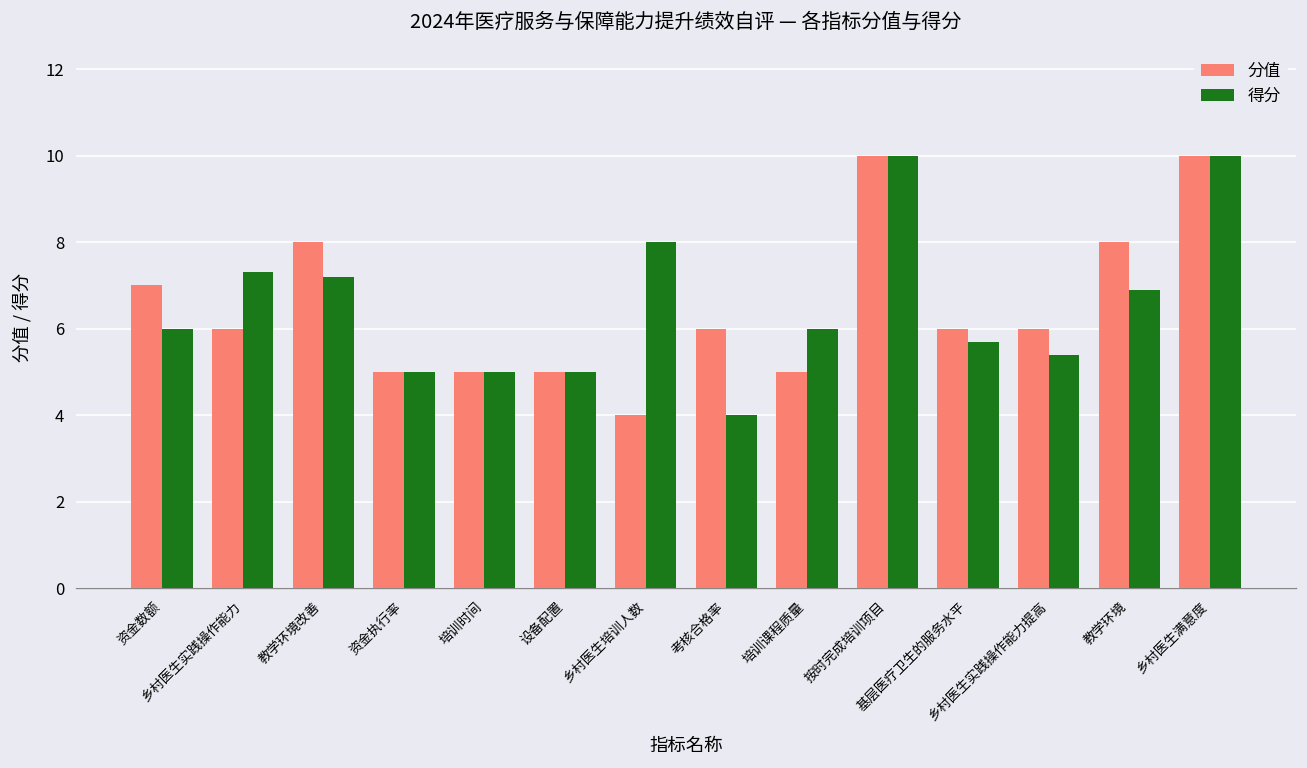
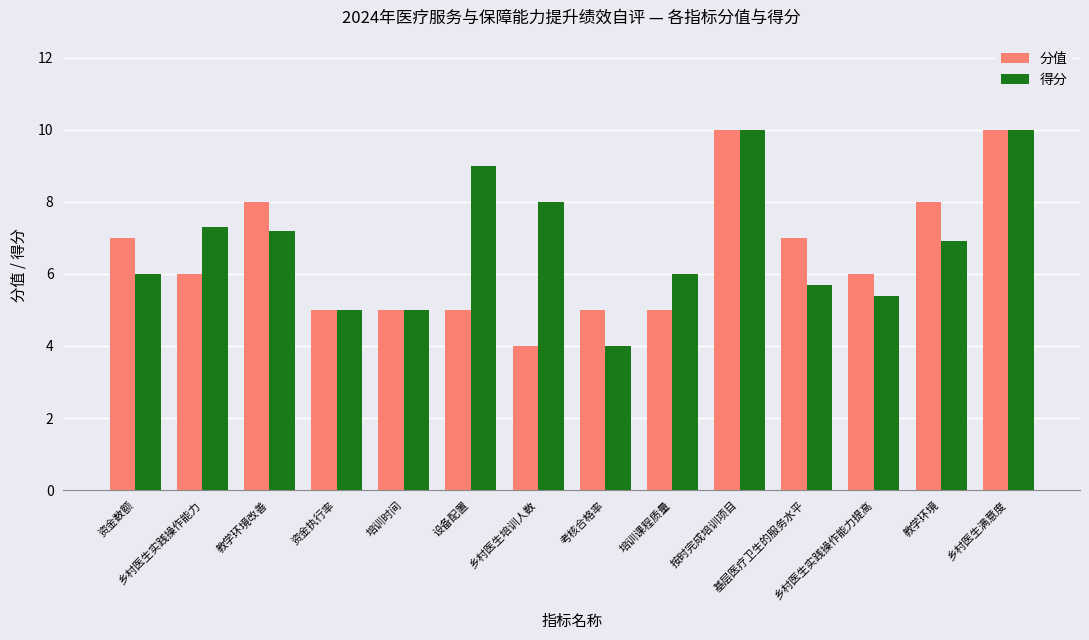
  {
    "分值": {
      "资金数额": 7,
      "乡村医生实践操作能力": 6,
      "教学环境改善": 8,
      "资金执行率": 5,
      "培训时间": 5,
      "设备配置": 5,
      "乡村医生培训人数": 4,
-     "考核合格率": 6,
+     "考核合格率": 5,
      "培训课程质量": 5,
      "按时完成培训项目": 10,
-     "基层医疗卫生的服务水平": 6,
+     "基层医疗卫生的服务水平": 7,
      "乡村医生实践操作能力提高": 6,
      "教学环境": 8,
      "乡村医生满意度": 10
    },
    "得分": {
      "资金数额": 6,
      "乡村医生实践操作能力": 7.3,
      "教学环境改善": 7.2,
      "资金执行率": 5,
      "培训时间": 5,
-     "设备配置": 5,
+     "设备配置": 9,
      "乡村医生培训人数": 8,
      "考核合格率": 4,
      "培训课程质量": 6,
      "按时完成培训项目": 10,
      "基层医疗卫生的服务水平": 5.7,
      "乡村医生实践操作能力提高": 5.4,
      "教学环境": 6.9,
      "乡村医生满意度": 10
    }
  }
